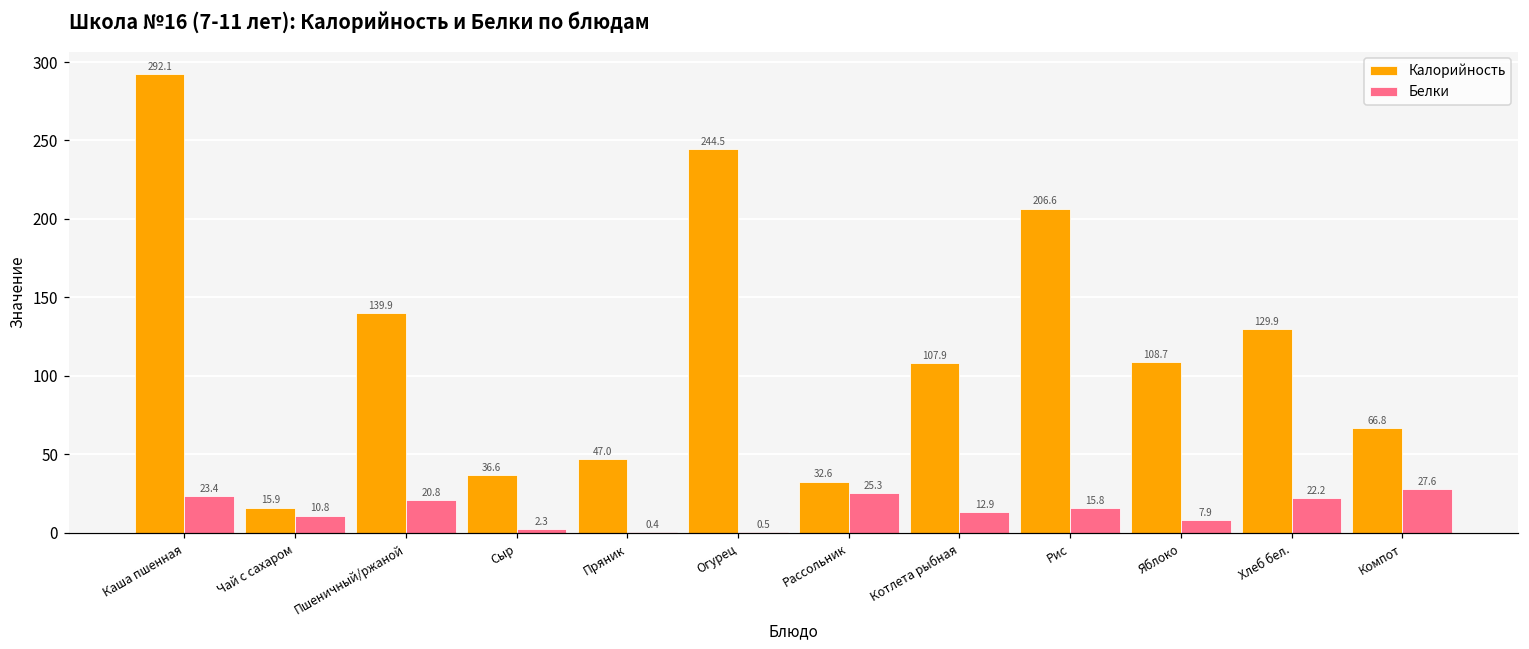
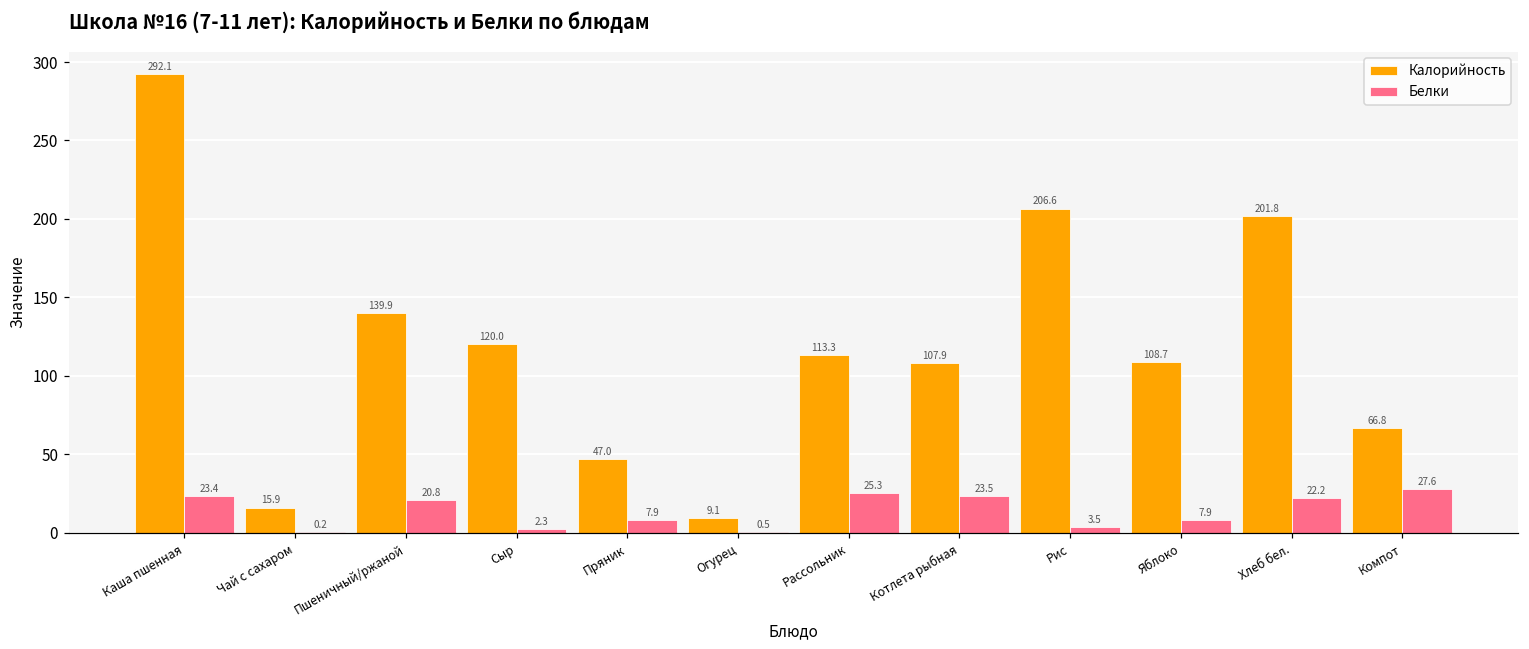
  {
    "Калорийность": {
      "Каша пшенная": 292.1,
      "Чай с сахаром": 15.9,
      "Пшеничный/ржаной": 139.9,
-     "Сыр": 36.6,
+     "Сыр": 120.0,
      "Пряник": 47.0,
-     "Огурец": 244.5,
-     "Рассольник": 32.6,
+     "Огурец": 9.1,
+     "Рассольник": 113.3,
      "Котлета рыбная": 107.9,
      "Рис": 206.6,
      "Яблоко": 108.7,
-     "Хлеб бел.": 129.9,
+     "Хлеб бел.": 201.8,
      "Компот": 66.8
    },
    "Белки": {
      "Каша пшенная": 23.4,
-     "Чай с сахаром": 10.8,
+     "Чай с сахаром": 0.2,
      "Пшеничный/ржаной": 20.8,
      "Сыр": 2.3,
-     "Пряник": 0.4,
+     "Пряник": 7.9,
      "Огурец": 0.5,
      "Рассольник": 25.3,
-     "Котлета рыбная": 12.9,
-     "Рис": 15.8,
+     "Котлета рыбная": 23.5,
+     "Рис": 3.5,
      "Яблоко": 7.9,
      "Хлеб бел.": 22.2,
      "Компот": 27.6
    }
  }
